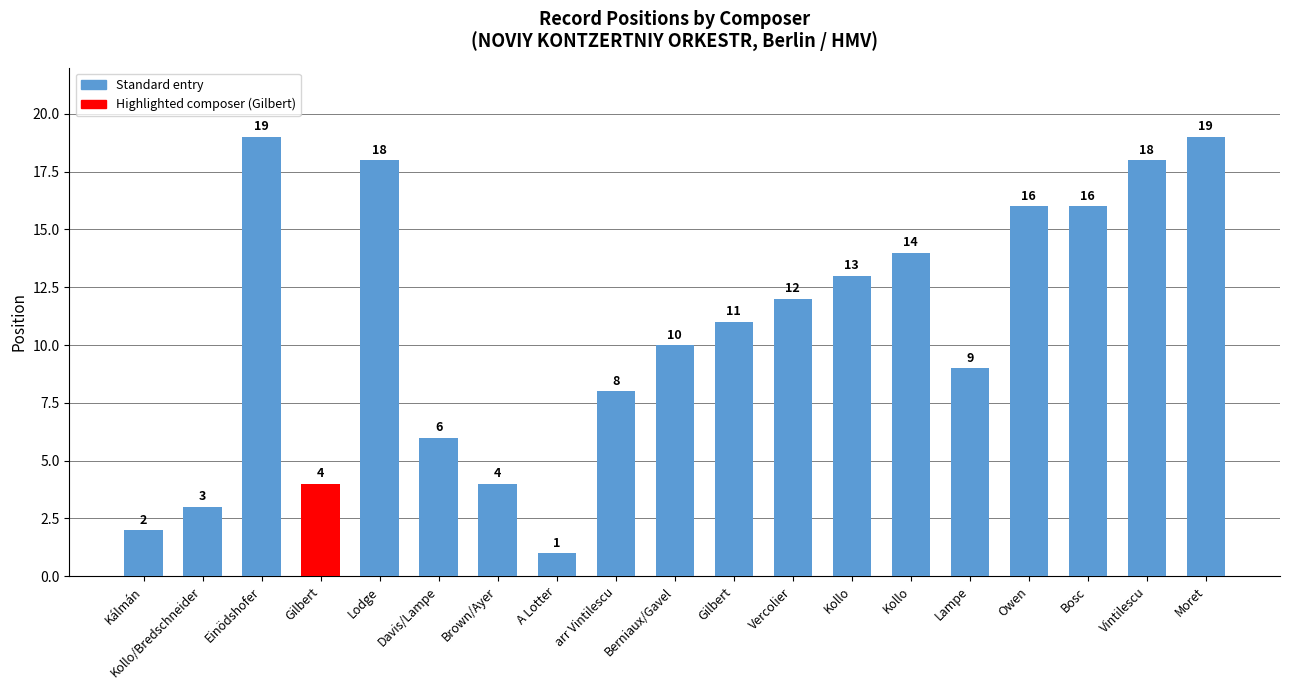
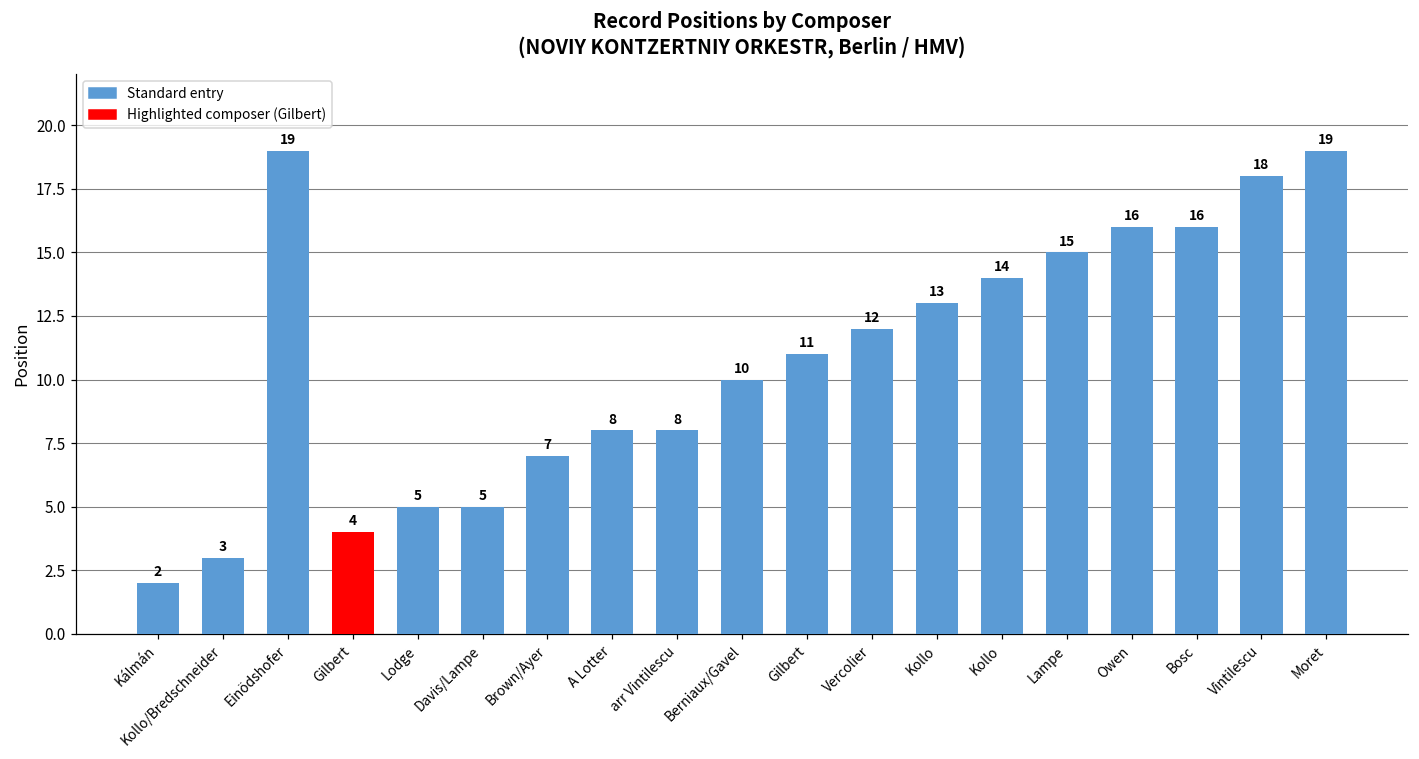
  {
    "Kálmán": 2,
    "Kollo/Bredschneider": 3,
    "Einödshofer": 19,
-   "Lodge": 18,
-   "Davis/Lampe": 6,
-   "Brown/Ayer": 4,
-   "A Lotter": 1,
+   "Lodge": 5,
+   "Davis/Lampe": 5,
+   "Brown/Ayer": 7,
+   "A Lotter": 8,
    "arr Vintilescu": 8,
    "Berniaux/Gavel": 10,
    "Vercolier": 12,
-   "Lampe": 9,
+   "Lampe": 15,
    "Owen": 16,
    "Bosc": 16,
    "Vintilescu": 18,
    "Moret": 19
  }
